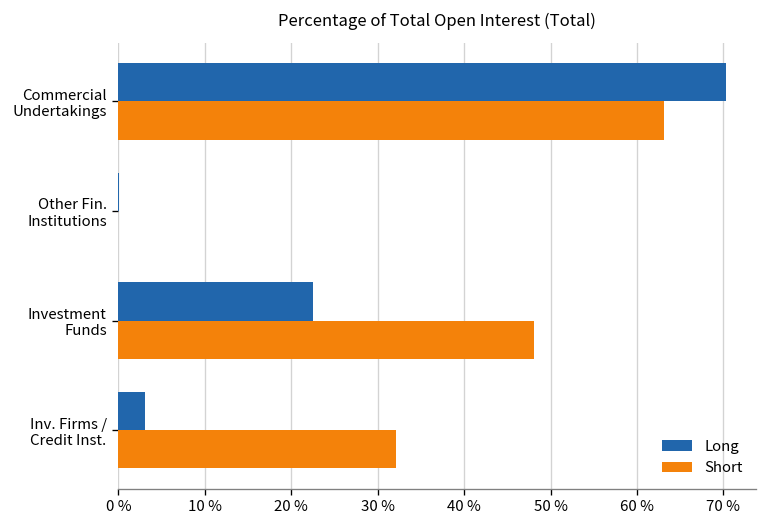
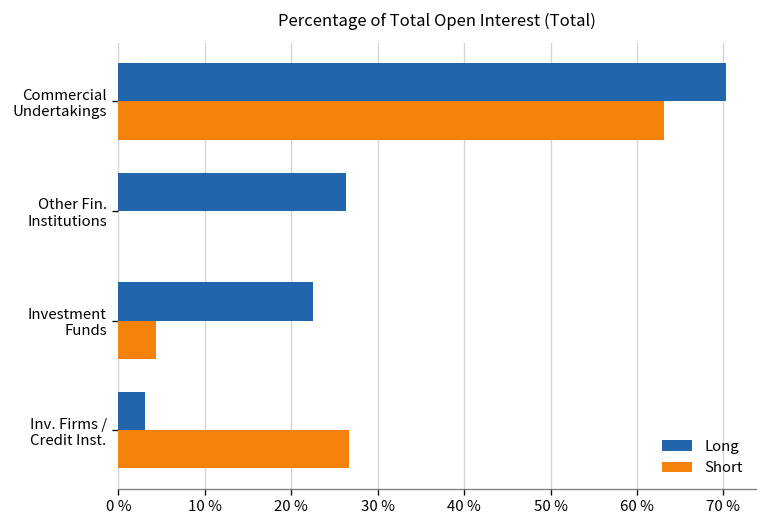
  {
    "Long": {
      "Commercial Undertakings": "70 %",
-     "Other Fin. Institutions": "0 %",
+     "Other Fin. Institutions": "26 %",
      "Investment Funds": "23 %",
      "Inv. Firms / Credit Inst.": "3 %"
    },
    "Short": {
      "Commercial Undertakings": "63 %",
-     "Investment Funds": "48 %",
-     "Inv. Firms / Credit Inst.": "32 %"
+     "Investment Funds": "4 %",
+     "Inv. Firms / Credit Inst.": "27 %"
    }
  }
